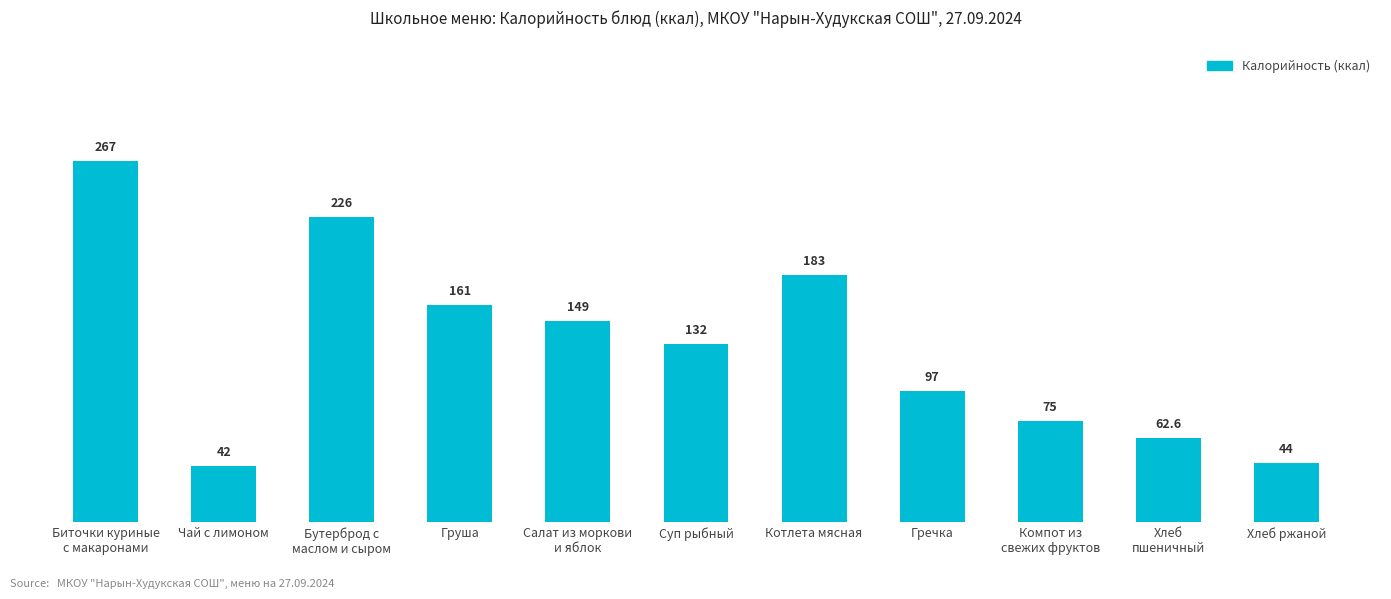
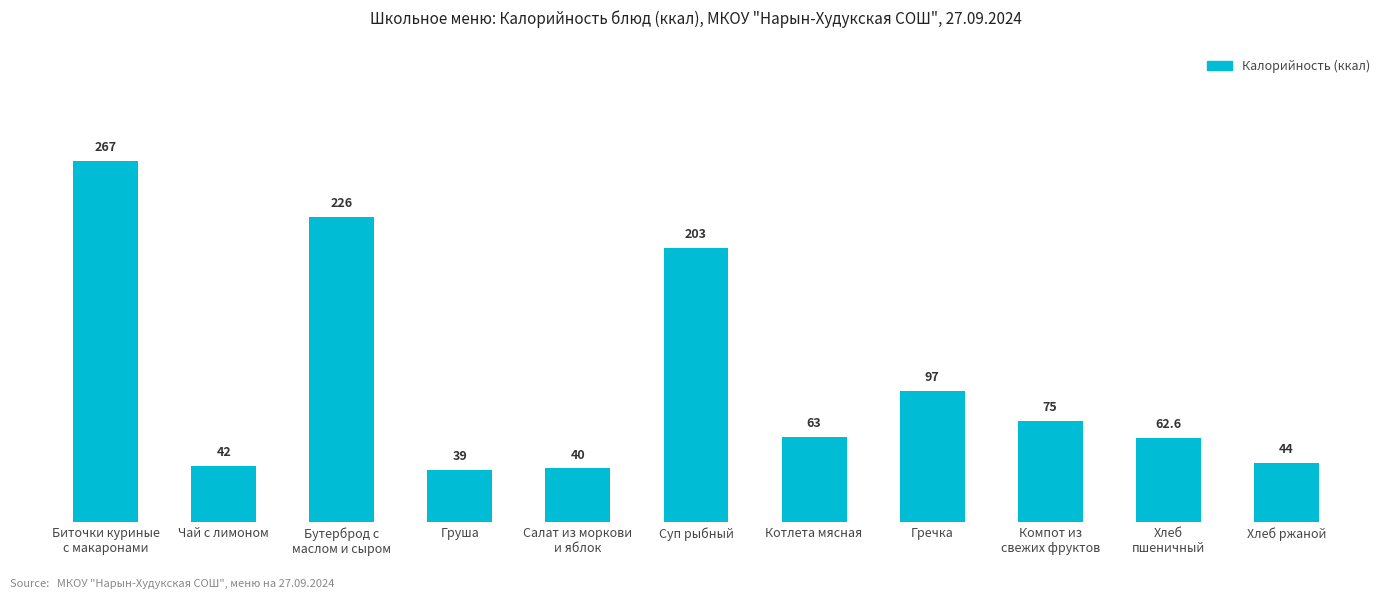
  {
    "Биточки куриные с макаронами": 267,
    "Чай с лимоном": 42,
    "Бутерброд с маслом и сыром": 226,
-   "Груша": 161,
-   "Салат из моркови и яблок": 149,
-   "Суп рыбный": 132,
-   "Котлета мясная": 183,
+   "Груша": 39,
+   "Салат из моркови и яблок": 40,
+   "Суп рыбный": 203,
+   "Котлета мясная": 63,
    "Гречка": 97,
    "Компот из свежих фруктов": 75,
    "Хлеб пшеничный": 62.6,
    "Хлеб ржаной": 44
  }
